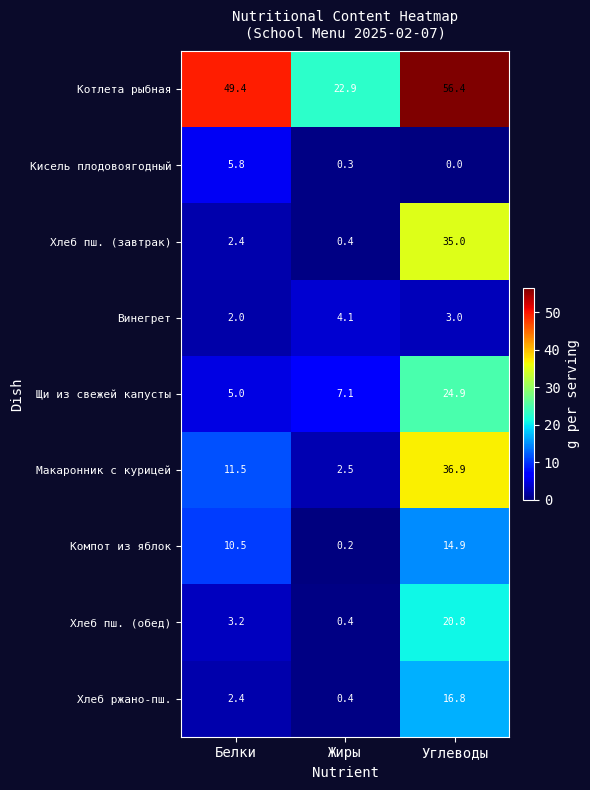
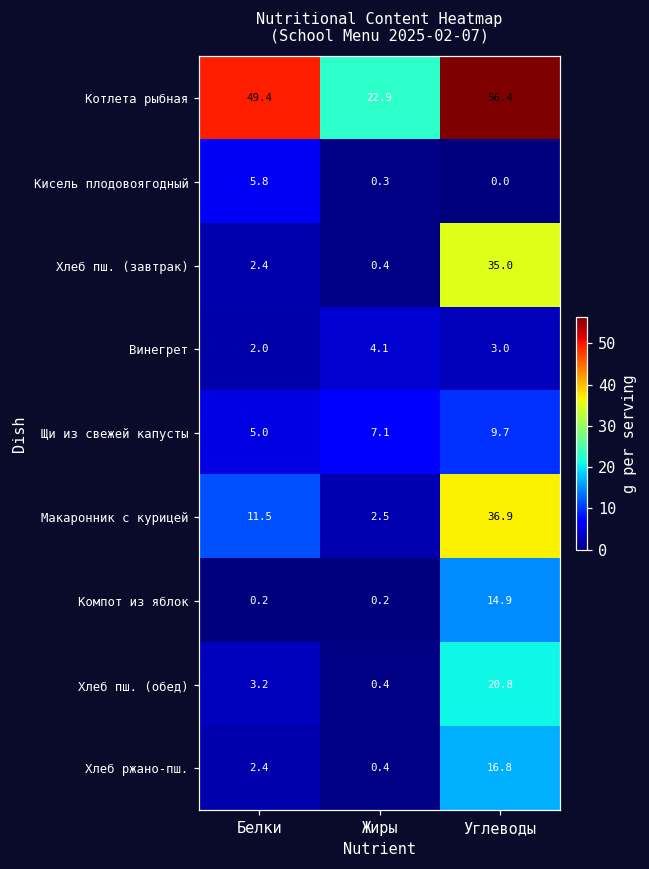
  {
    "Котлета рыбная": {
      "Белки": 49.4,
      "Жиры": 22.9,
      "Углеводы": 56.4
    },
    "Кисель плодовоягодный": {
      "Белки": 5.8,
      "Жиры": 0.3,
      "Углеводы": 0.0
    },
    "Хлеб пш. (завтрак)": {
      "Белки": 2.4,
      "Жиры": 0.4,
      "Углеводы": 35.0
    },
    "Винегрет": {
      "Белки": 2.0,
      "Жиры": 4.1,
      "Углеводы": 3.0
    },
    "Щи из свежей капусты": {
      "Белки": 5.0,
      "Жиры": 7.1,
-     "Углеводы": 24.9
+     "Углеводы": 9.7
    },
    "Макаронник с курицей": {
      "Белки": 11.5,
      "Жиры": 2.5,
      "Углеводы": 36.9
    },
    "Компот из яблок": {
-     "Белки": 10.5,
+     "Белки": 0.2,
      "Жиры": 0.2,
      "Углеводы": 14.9
    },
    "Хлеб пш. (обед)": {
      "Белки": 3.2,
      "Жиры": 0.4,
      "Углеводы": 20.8
    },
    "Хлеб ржано-пш.": {
      "Белки": 2.4,
      "Жиры": 0.4,
      "Углеводы": 16.8
    }
  }
